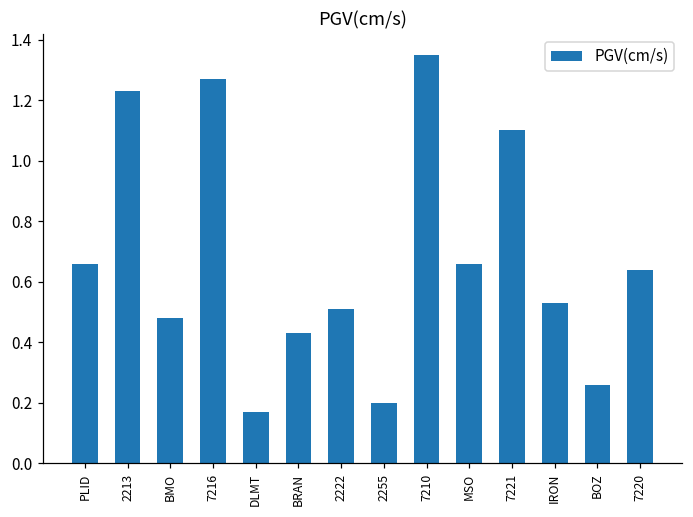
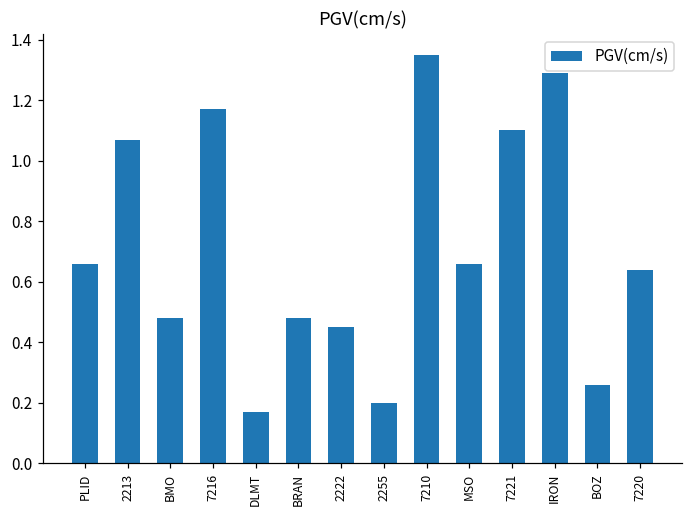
  {
    "PLID": 0.66,
-   "2213": 1.23,
+   "2213": 1.07,
    "BMO": 0.48,
-   "7216": 1.27,
+   "7216": 1.17,
    "DLMT": 0.17,
-   "BRAN": 0.43,
-   "2222": 0.51,
+   "BRAN": 0.48,
+   "2222": 0.45,
    "2255": 0.20,
    "7210": 1.35,
    "MSO": 0.66,
    "7221": 1.10,
-   "IRON": 0.53,
+   "IRON": 1.29,
    "BOZ": 0.26,
    "7220": 0.64
  }
